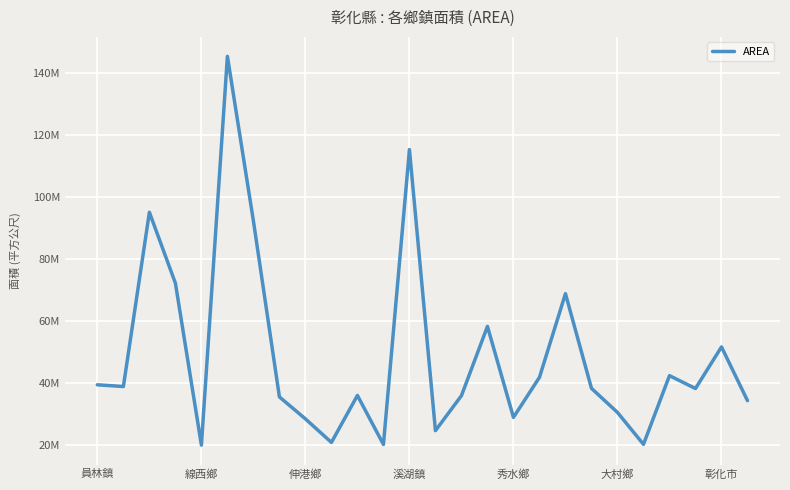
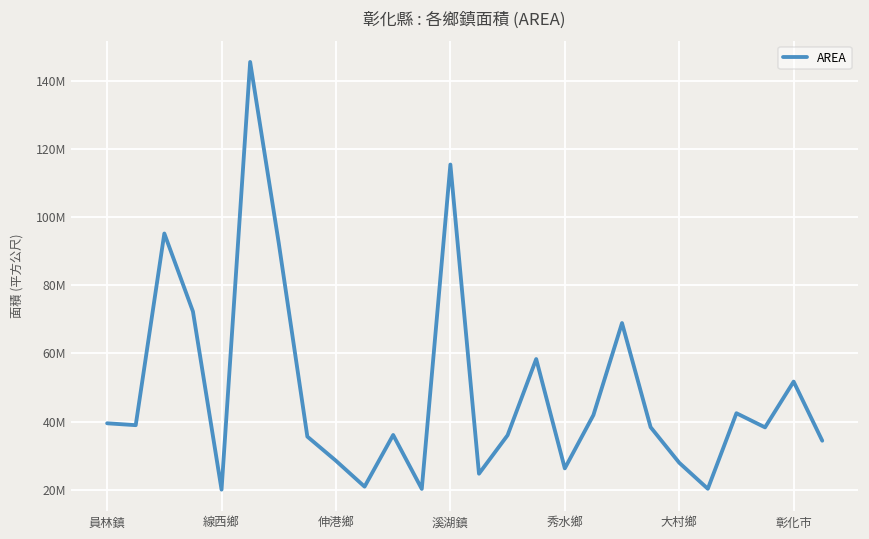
  {
    "員林鎮": 39000000,
    "線西鄉": 20000000,
    "伸港鄉": 28000000,
    "溪湖鎮": 115000000,
-   "秀水鄉": 29000000,
-   "大村鄉": 31000000,
+   "秀水鄉": 26000000,
+   "大村鄉": 28000000,
    "彰化市": 52000000
  }
